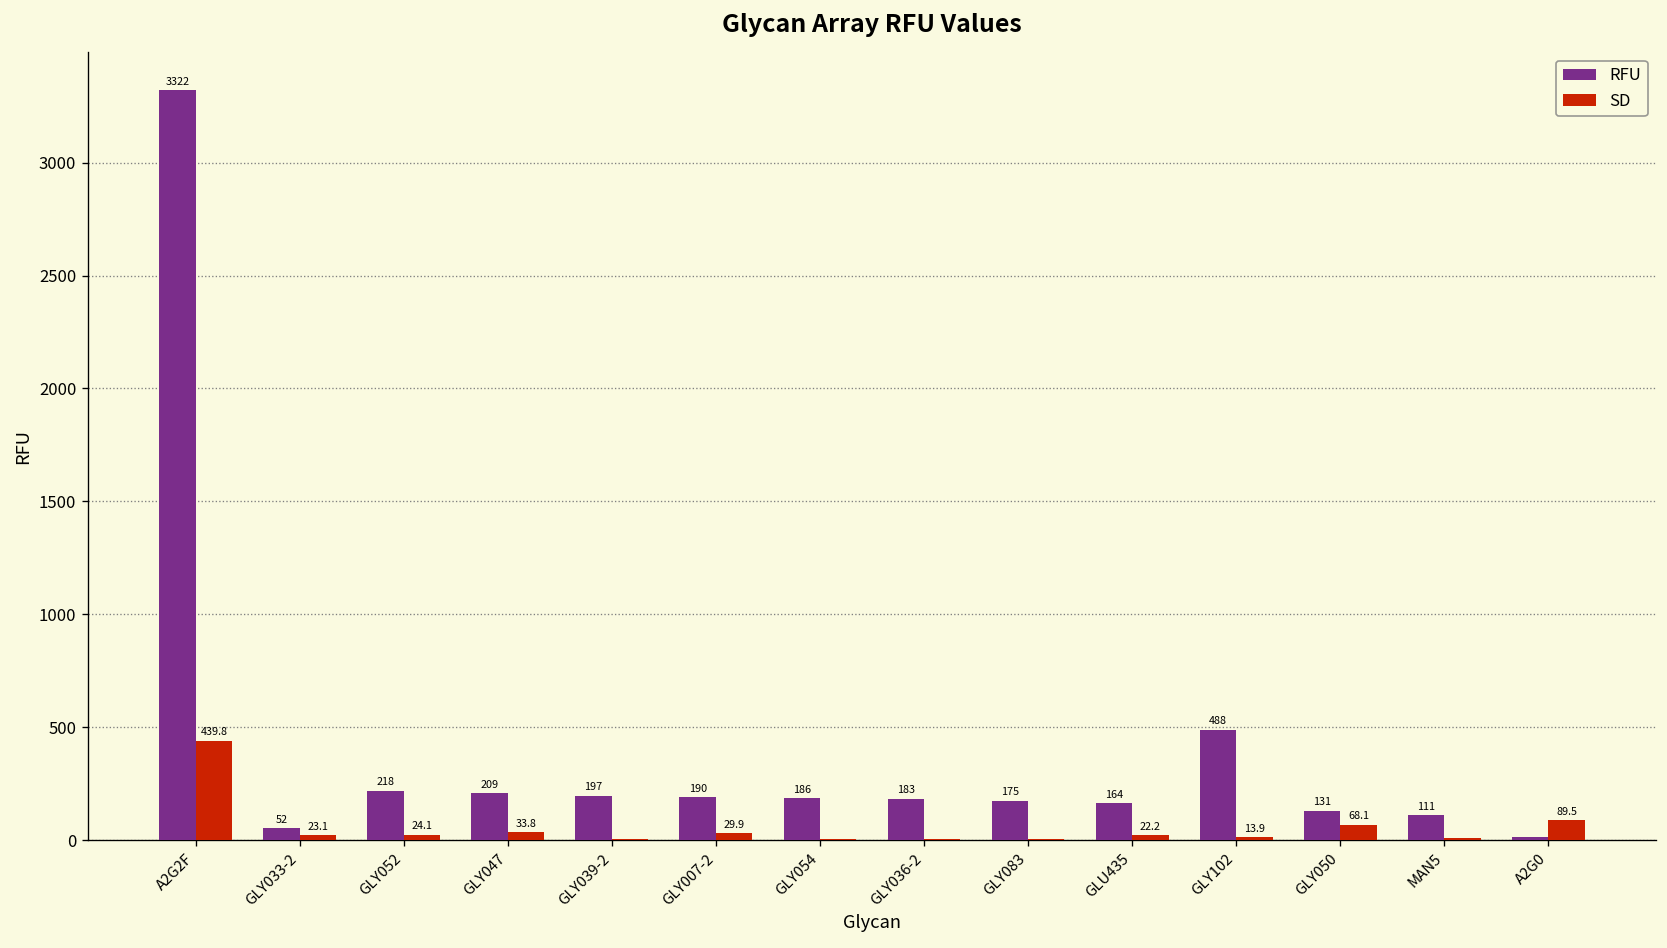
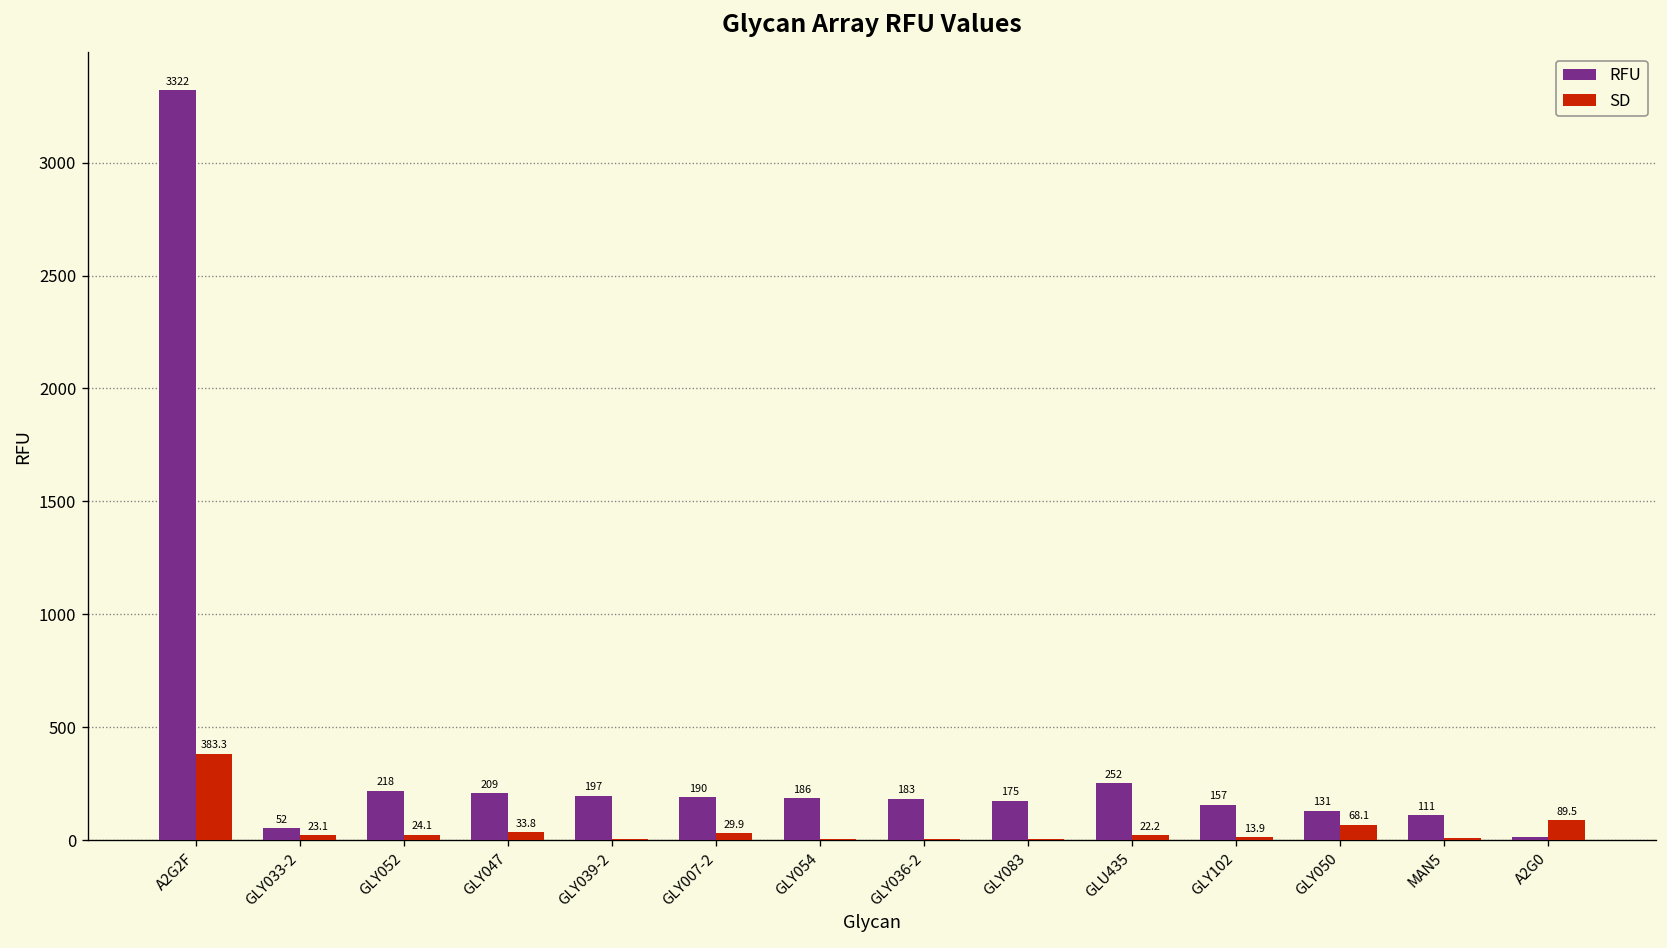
  {
    "RFU": {
      "A2G2F": 3322,
      "GLY033-2": 52,
      "GLY052": 218,
      "GLY047": 209,
      "GLY039-2": 197,
      "GLY007-2": 190,
      "GLY054": 186,
      "GLY036-2": 183,
      "GLY083": 175,
-     "GLU435": 164,
-     "GLY102": 488,
+     "GLU435": 252,
+     "GLY102": 157,
      "GLY050": 131,
      "MAN5": 111
    },
    "SD": {
-     "A2G2F": 439.8,
+     "A2G2F": 383.3,
      "GLY033-2": 23.1,
      "GLY052": 24.1,
      "GLY047": 33.8,
      "GLY007-2": 29.9,
      "GLU435": 22.2,
      "GLY102": 13.9,
      "GLY050": 68.1,
      "A2G0": 89.5
    }
  }
